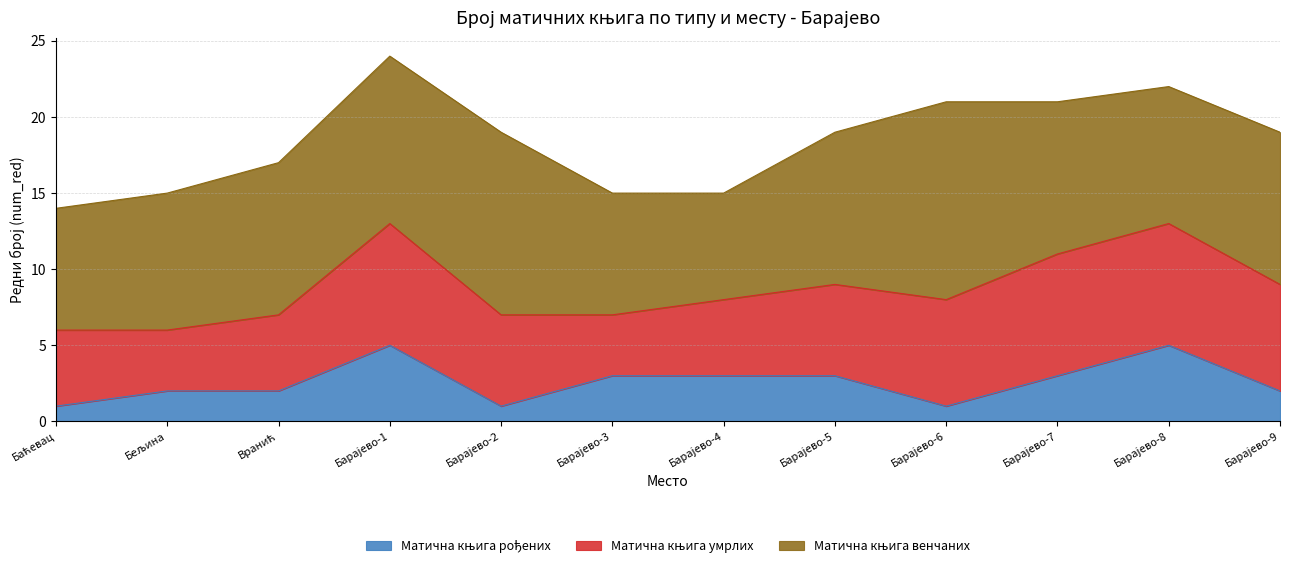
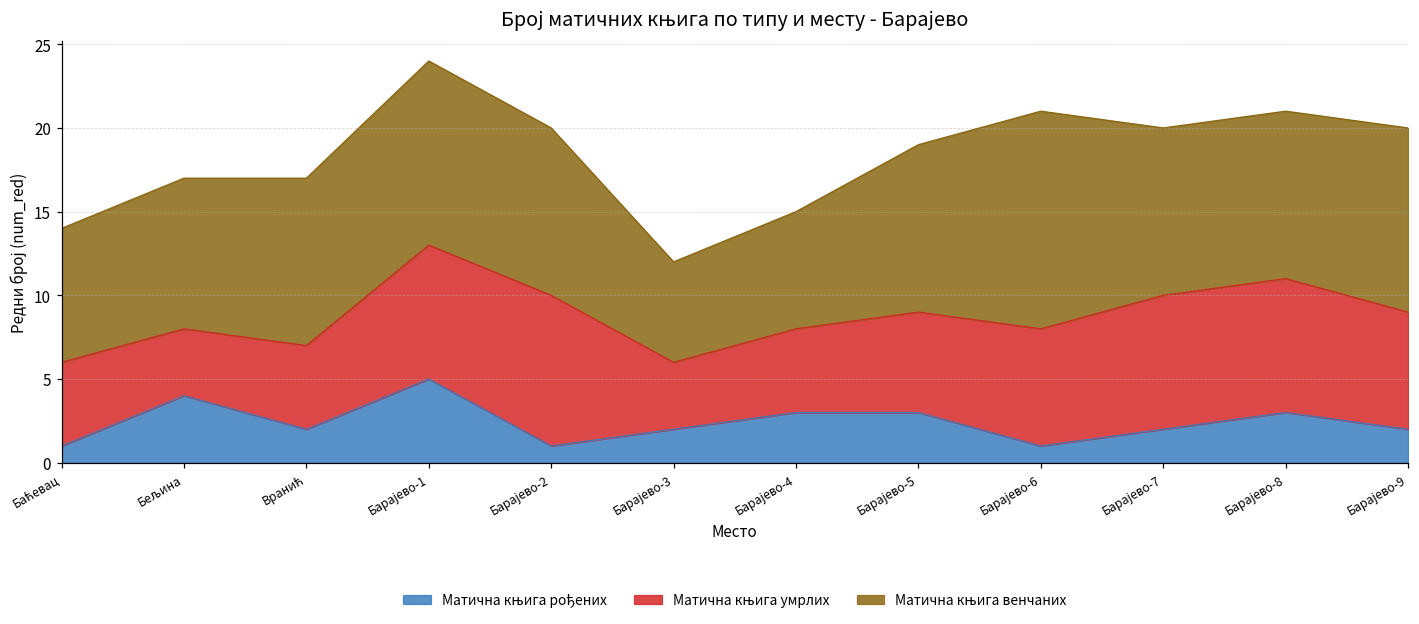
  {
    "Матична књига рођених": {
      "Баћевац": 1,
-     "Бељина": 2,
+     "Бељина": 4,
      "Вранић": 2,
      "Барајево-1": 5,
      "Барајево-2": 1,
-     "Барајево-3": 3,
+     "Барајево-3": 2,
      "Барајево-4": 3,
      "Барајево-5": 3,
      "Барајево-6": 1,
-     "Барајево-7": 3,
-     "Барајево-8": 5,
+     "Барајево-7": 2,
+     "Барајево-8": 3,
      "Барајево-9": 2
    },
    "Матична књига умрлих": {
      "Баћевац": 6,
      "Вранић": 7,
      "Барајево-1": 13,
-     "Барајево-2": 6,
+     "Барајево-2": 9,
      "Барајево-4": 8,
      "Барајево-5": 9,
      "Барајево-6": 8,
      "Барајево-9": 9
    },
    "Матична књига венчаних": {
      "Баћевац": 8,
      "Бељина": 9,
      "Вранић": 10,
      "Барајево-1": 11,
-     "Барајево-2": 12,
-     "Барајево-3": 8,
+     "Барајево-2": 10,
+     "Барајево-3": 6,
      "Барајево-4": 7,
      "Барајево-5": 10,
      "Барајево-6": 13,
      "Барајево-7": 10,
-     "Барајево-8": 9,
-     "Барајево-9": 10
+     "Барајево-8": 10,
+     "Барајево-9": 11
    }
  }
